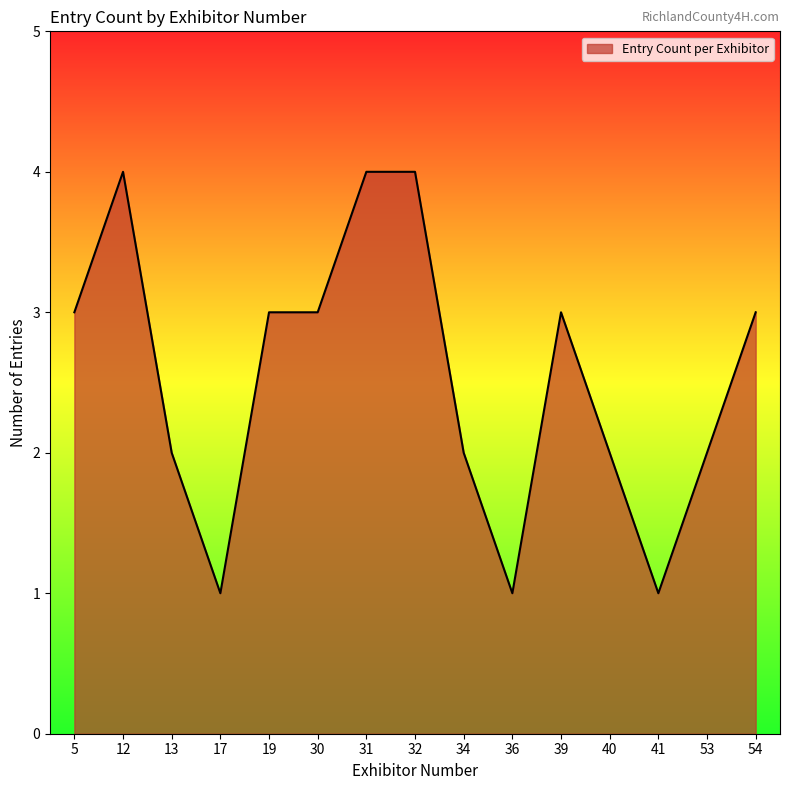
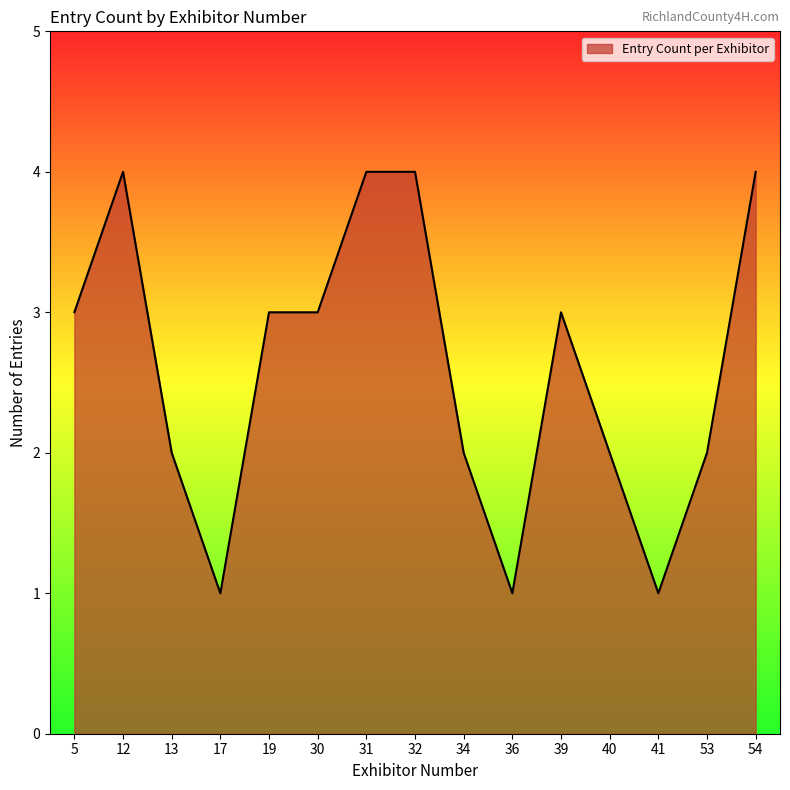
  {
    "5": 3,
    "12": 4,
    "13": 2,
    "17": 1,
    "19": 3,
    "30": 3,
    "31": 4,
    "32": 4,
    "34": 2,
    "36": 1,
    "39": 3,
    "40": 2,
    "41": 1,
    "53": 2,
-   "54": 3
+   "54": 4
  }
